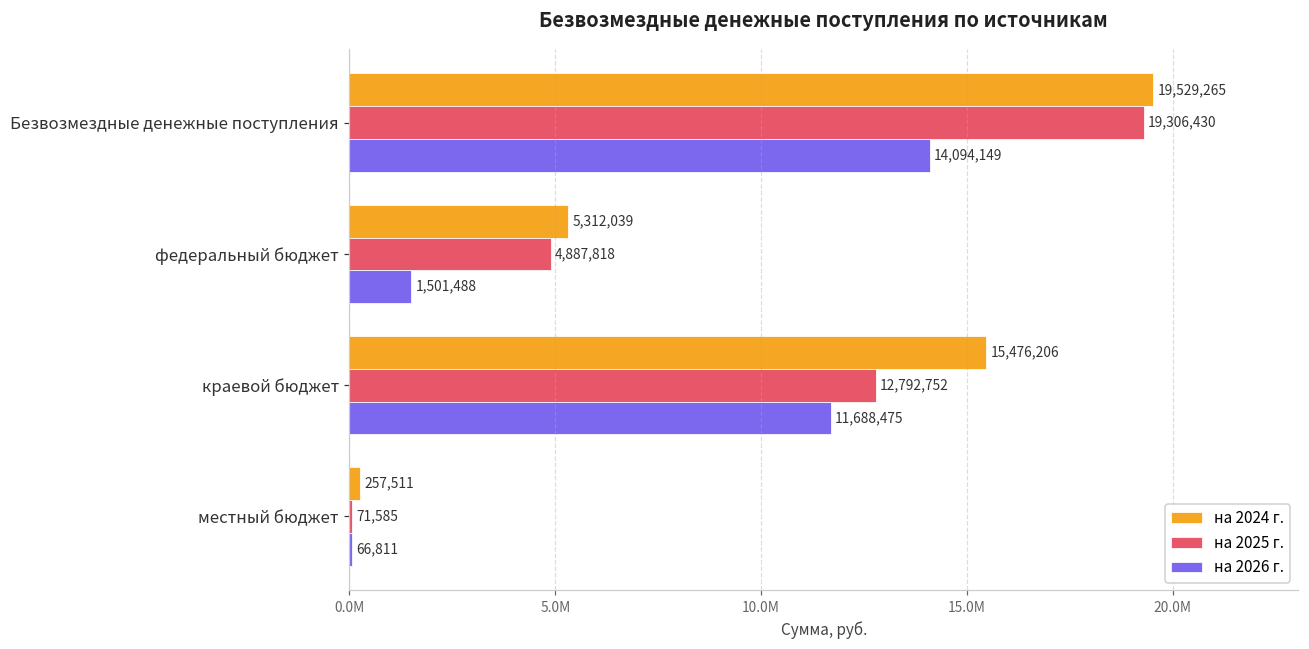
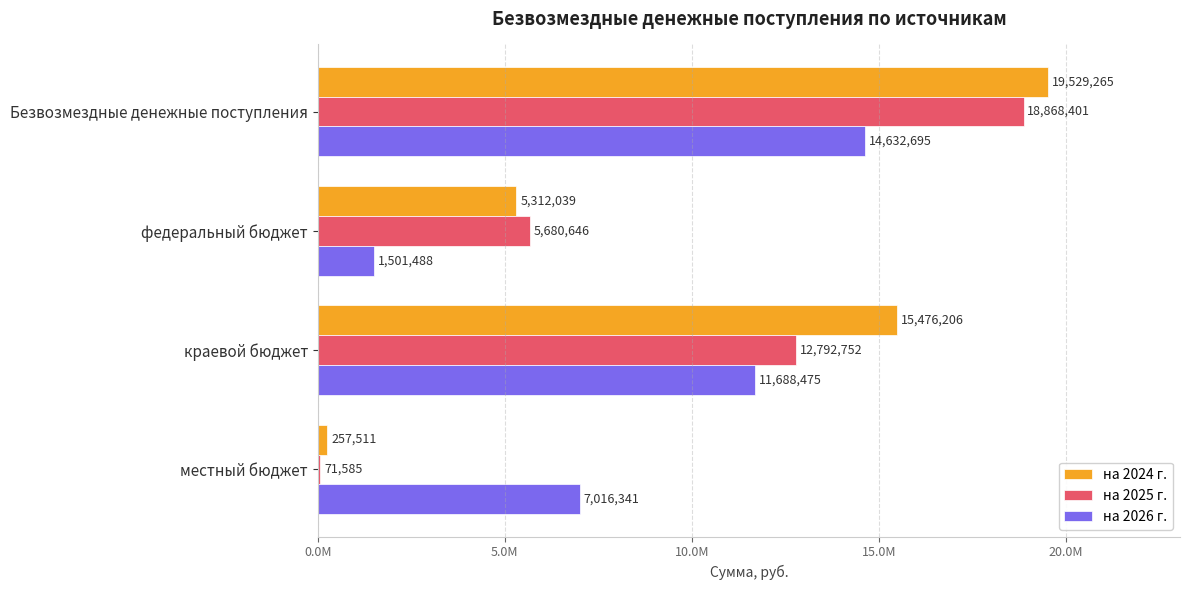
  {
    "на 2024 г.": {
      "Безвозмездные денежные поступления": "19,529,265",
      "федеральный бюджет": "5,312,039",
      "краевой бюджет": "15,476,206",
      "местный бюджет": "257,511"
    },
    "на 2025 г.": {
-     "Безвозмездные денежные поступления": "19,306,430",
-     "федеральный бюджет": "4,887,818",
+     "Безвозмездные денежные поступления": "18,868,401",
+     "федеральный бюджет": "5,680,646",
      "краевой бюджет": "12,792,752",
      "местный бюджет": "71,585"
    },
    "на 2026 г.": {
-     "Безвозмездные денежные поступления": "14,094,149",
+     "Безвозмездные денежные поступления": "14,632,695",
      "федеральный бюджет": "1,501,488",
      "краевой бюджет": "11,688,475",
-     "местный бюджет": "66,811"
+     "местный бюджет": "7,016,341"
    }
  }
